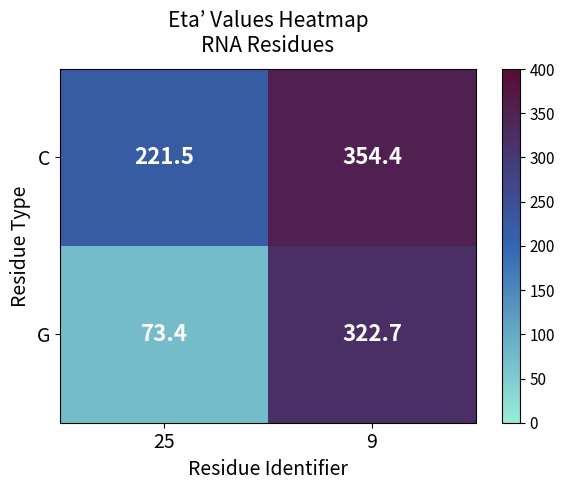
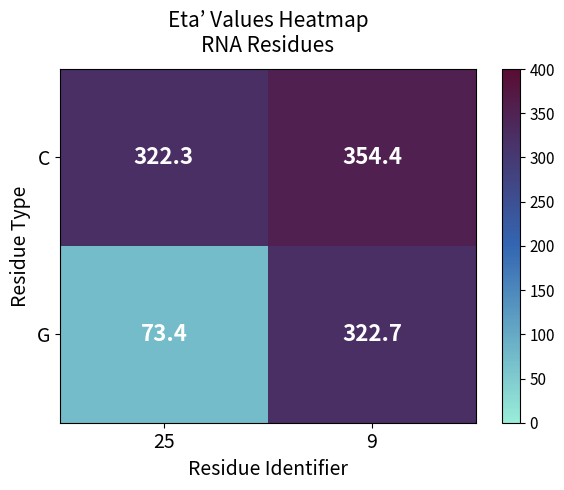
  {
    "C": {
-     "25": 221.5,
+     "25": 322.3,
      "9": 354.4
    },
    "G": {
      "25": 73.4,
      "9": 322.7
    }
  }
